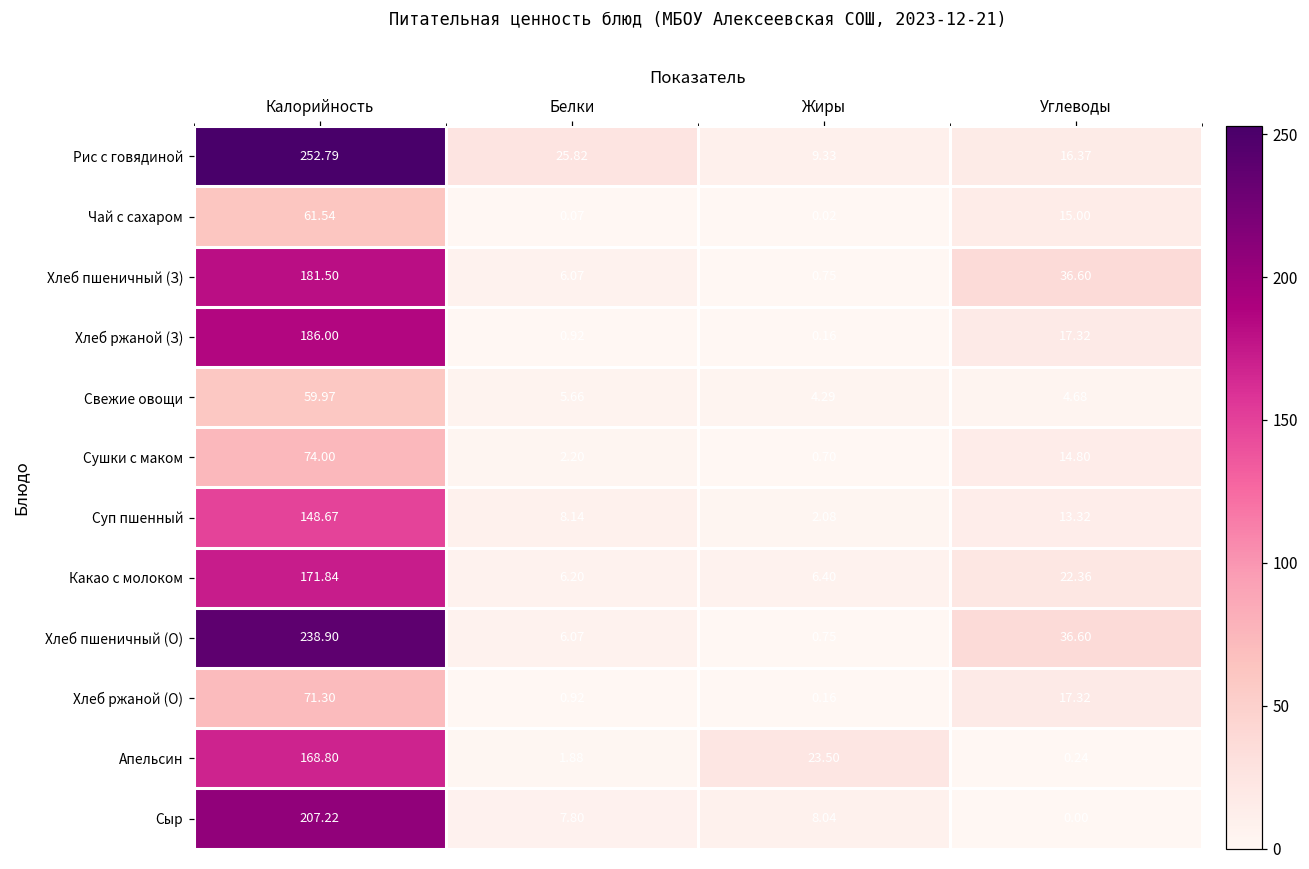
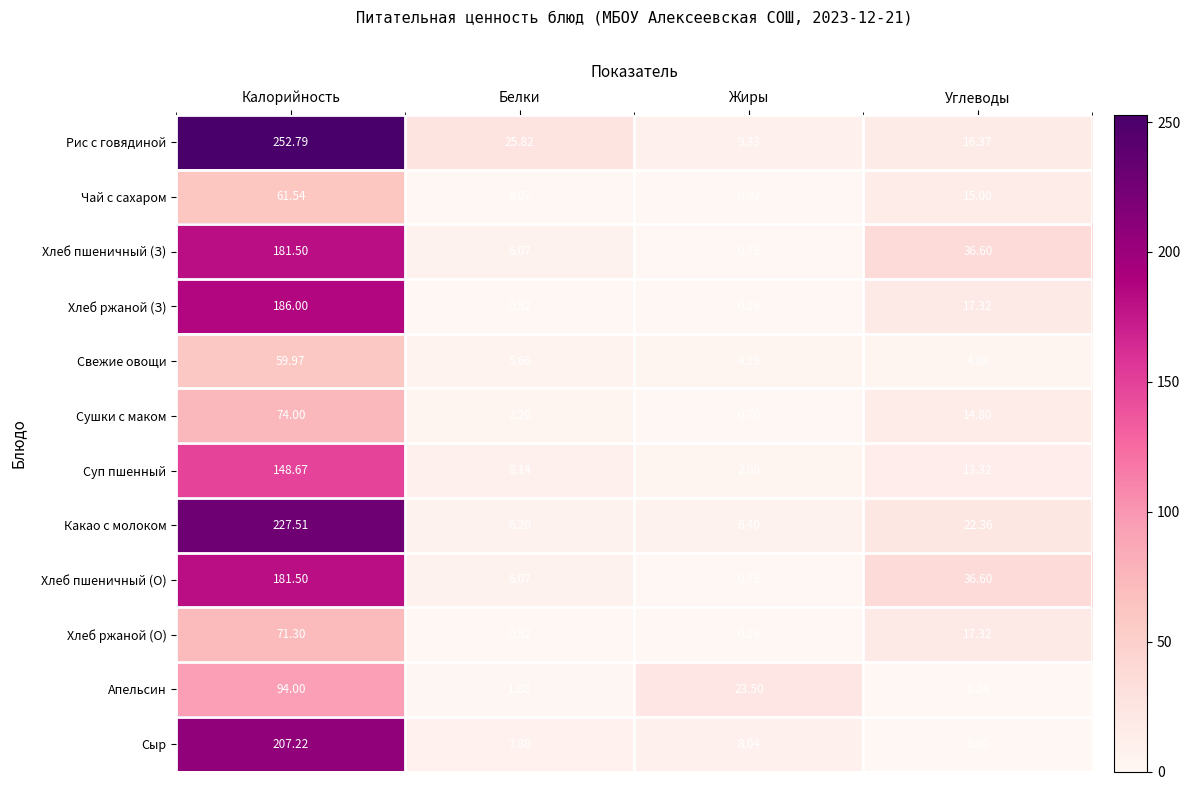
  {
    "Рис с говядиной": {
      "Калорийность": 252.79
    },
    "Чай с сахаром": {
      "Калорийность": 61.54
    },
    "Хлеб пшеничный (З)": {
      "Калорийность": 181.50
    },
    "Хлеб ржаной (З)": {
      "Калорийность": 186.00
    },
    "Свежие овощи": {
      "Калорийность": 59.97
    },
    "Сушки с маком": {
      "Калорийность": 74.00
    },
    "Суп пшенный": {
      "Калорийность": 148.67
    },
    "Какао с молоком": {
-     "Калорийность": 171.84
+     "Калорийность": 227.51
    },
    "Хлеб пшеничный (О)": {
-     "Калорийность": 238.90
+     "Калорийность": 181.50
    },
    "Хлеб ржаной (О)": {
      "Калорийность": 71.30
    },
    "Апельсин": {
-     "Калорийность": 168.80
+     "Калорийность": 94.00
    },
    "Сыр": {
      "Калорийность": 207.22
    }
  }
